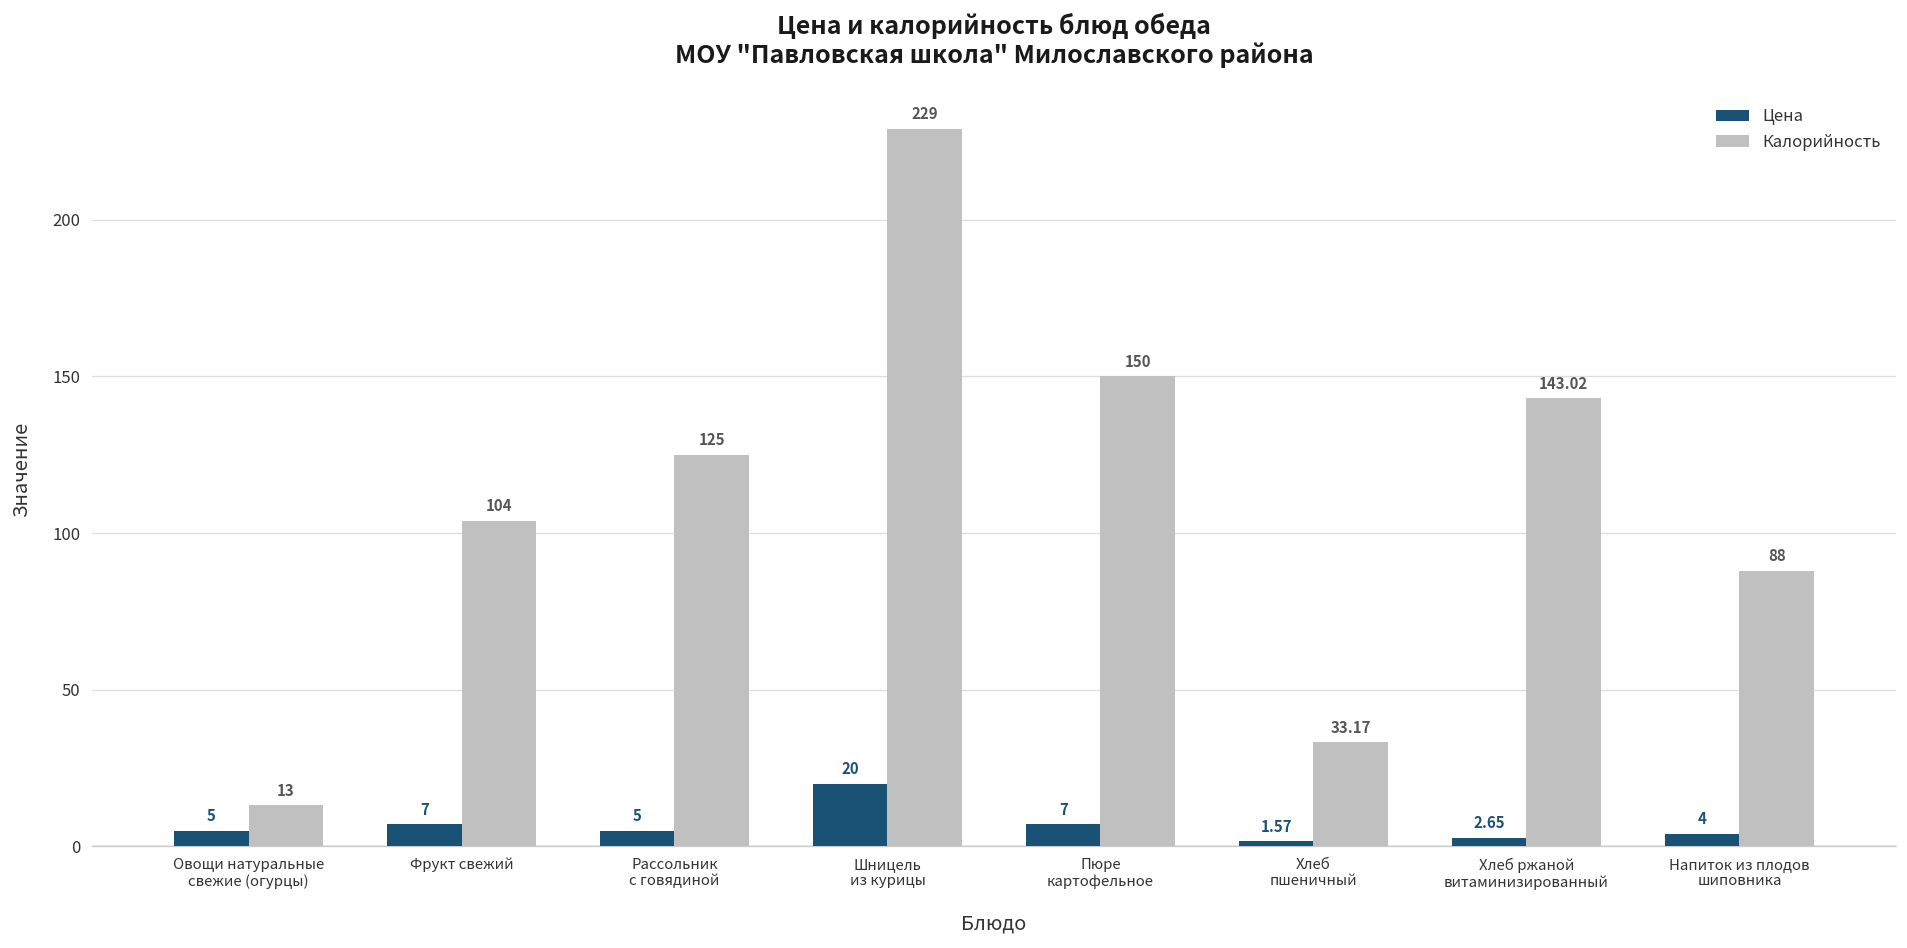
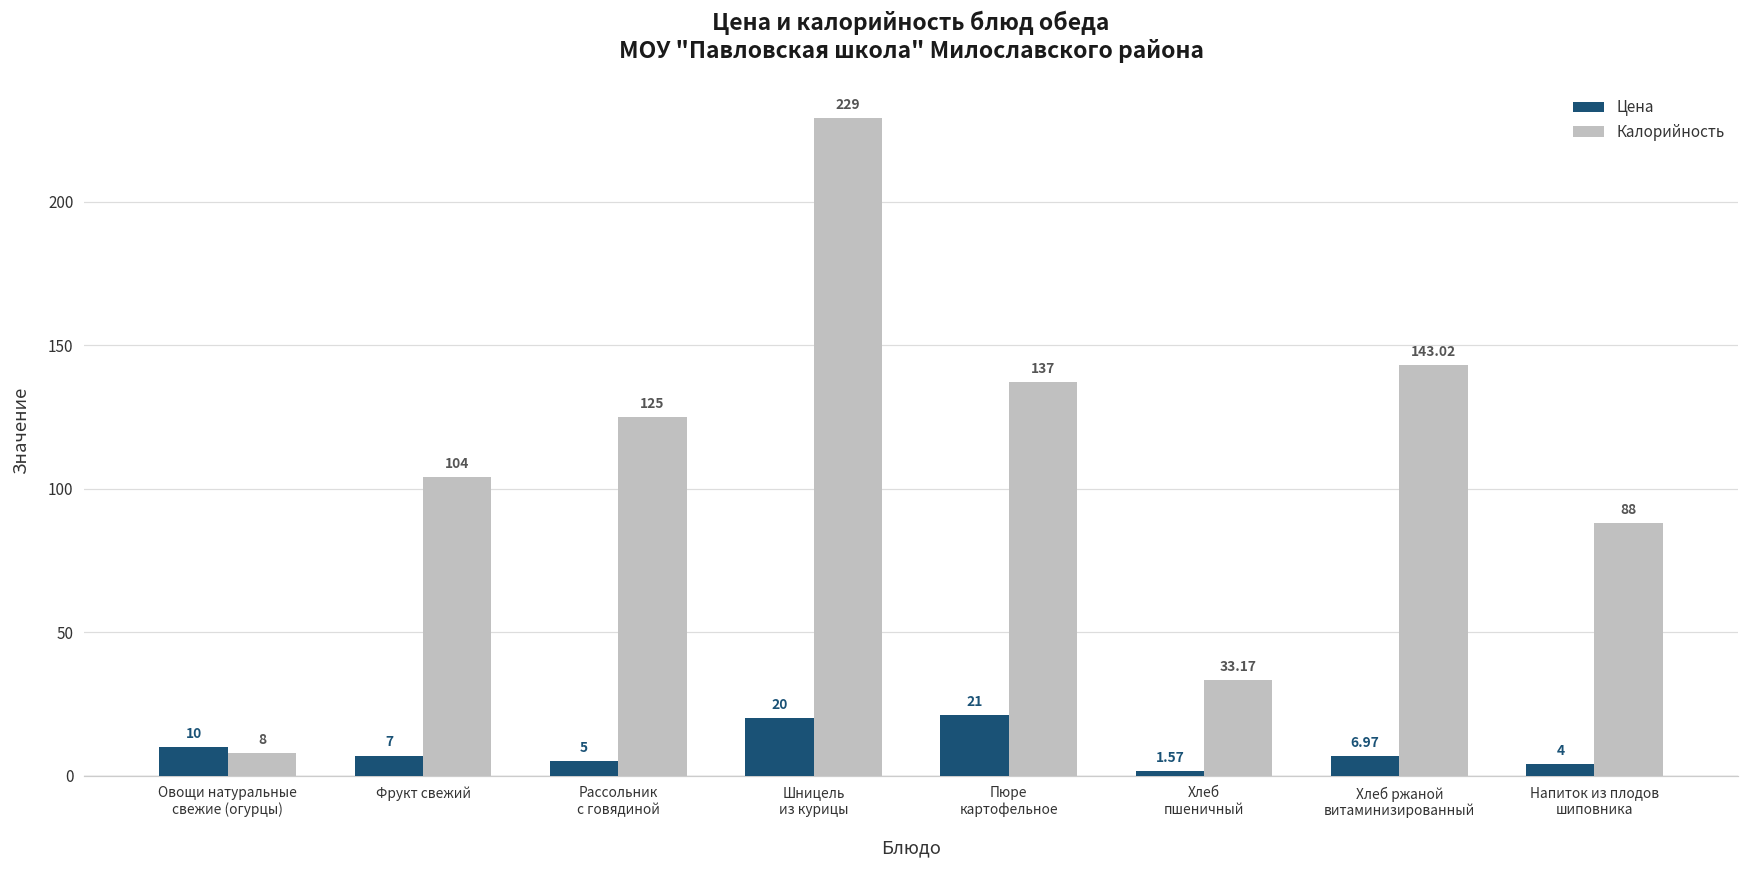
  {
    "Цена": {
-     "Овощи натуральные свежие (огурцы)": 5,
+     "Овощи натуральные свежие (огурцы)": 10,
      "Фрукт свежий": 7,
      "Рассольник с говядиной": 5,
      "Шницель из курицы": 20,
-     "Пюре картофельное": 7,
+     "Пюре картофельное": 21,
      "Хлеб пшеничный": 1.57,
-     "Хлеб ржаной витаминизированный": 2.65,
+     "Хлеб ржаной витаминизированный": 6.97,
      "Напиток из плодов шиповника": 4
    },
    "Калорийность": {
-     "Овощи натуральные свежие (огурцы)": 13,
+     "Овощи натуральные свежие (огурцы)": 8,
      "Фрукт свежий": 104,
      "Рассольник с говядиной": 125,
      "Шницель из курицы": 229,
-     "Пюре картофельное": 150,
+     "Пюре картофельное": 137,
      "Хлеб пшеничный": 33.17,
      "Хлеб ржаной витаминизированный": 143.02,
      "Напиток из плодов шиповника": 88
    }
  }
